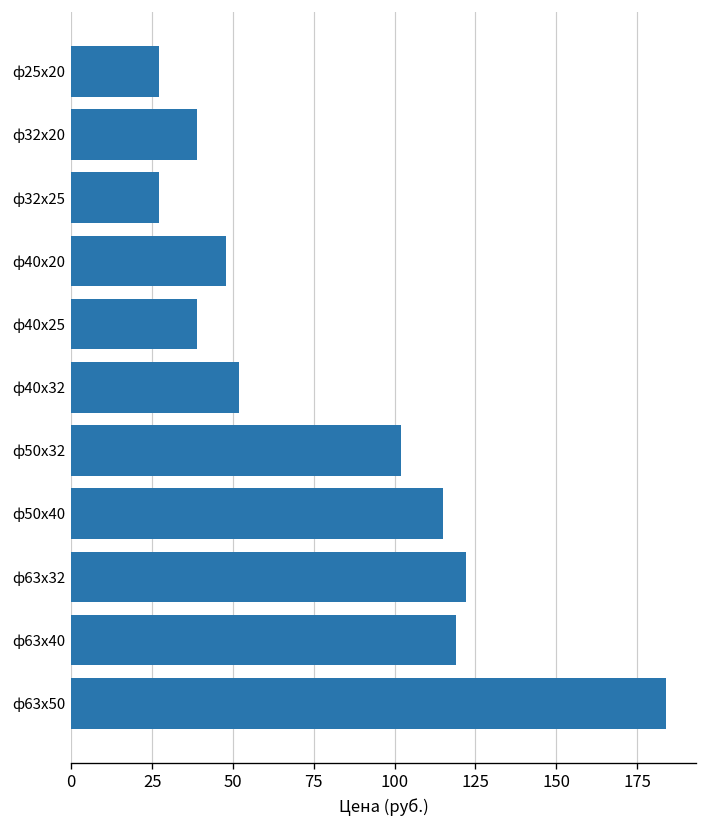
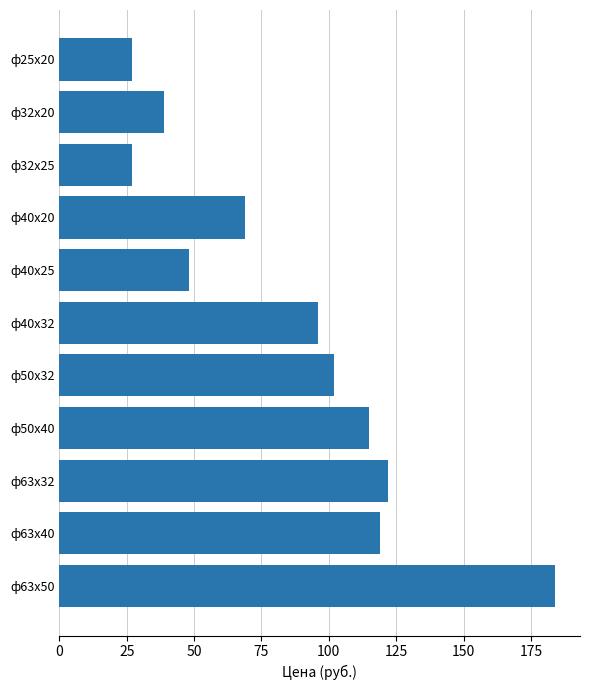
  {
    "ф25х20": 27,
    "ф32х20": 39,
    "ф32х25": 27,
-   "ф40х20": 48,
-   "ф40х25": 39,
-   "ф40х32": 52,
+   "ф40х20": 69,
+   "ф40х25": 48,
+   "ф40х32": 96,
    "ф50х32": 102,
    "ф50х40": 115,
    "ф63х32": 122,
    "ф63х40": 119,
    "ф63х50": 184
  }
